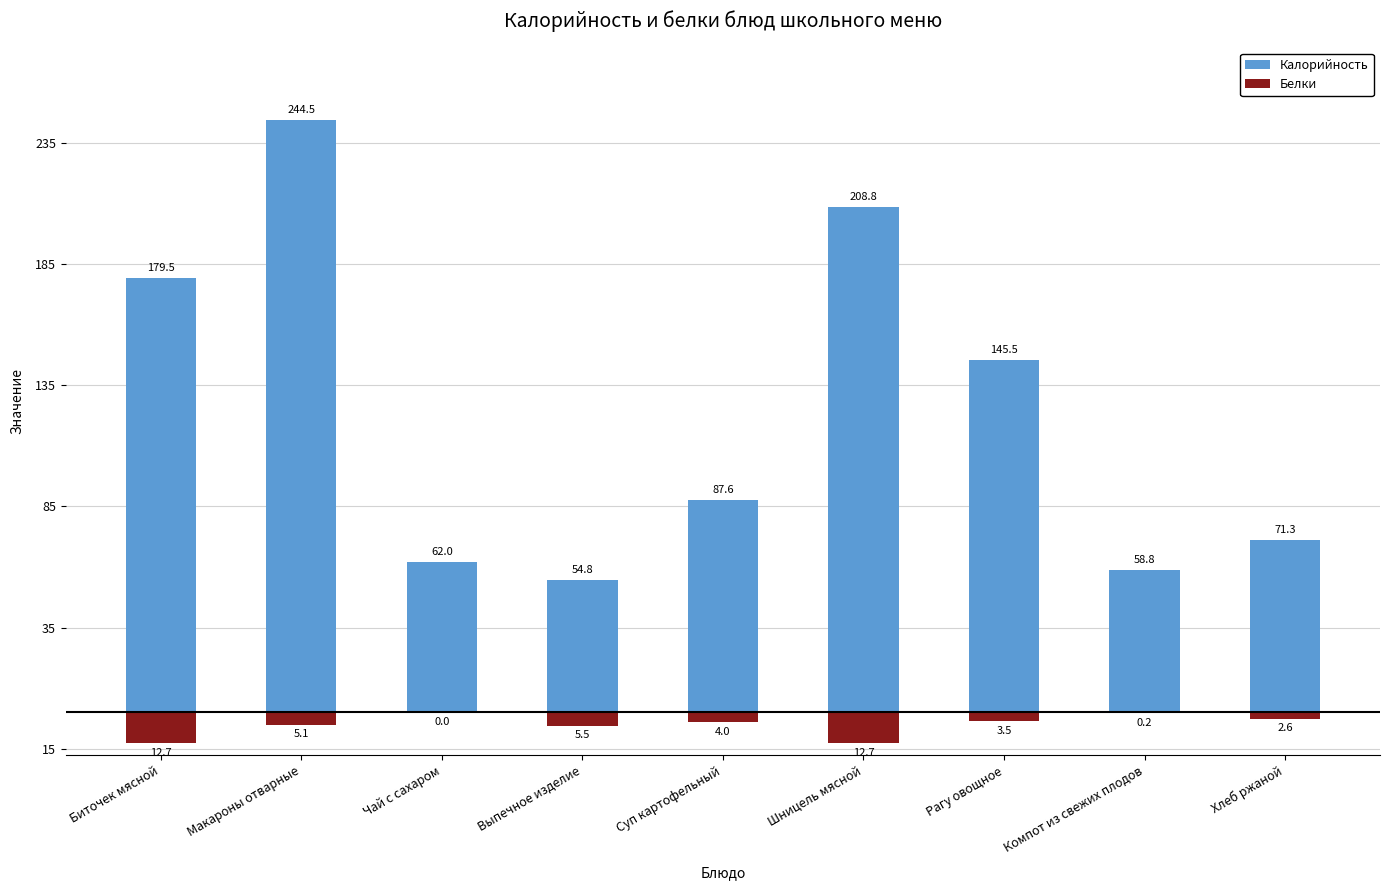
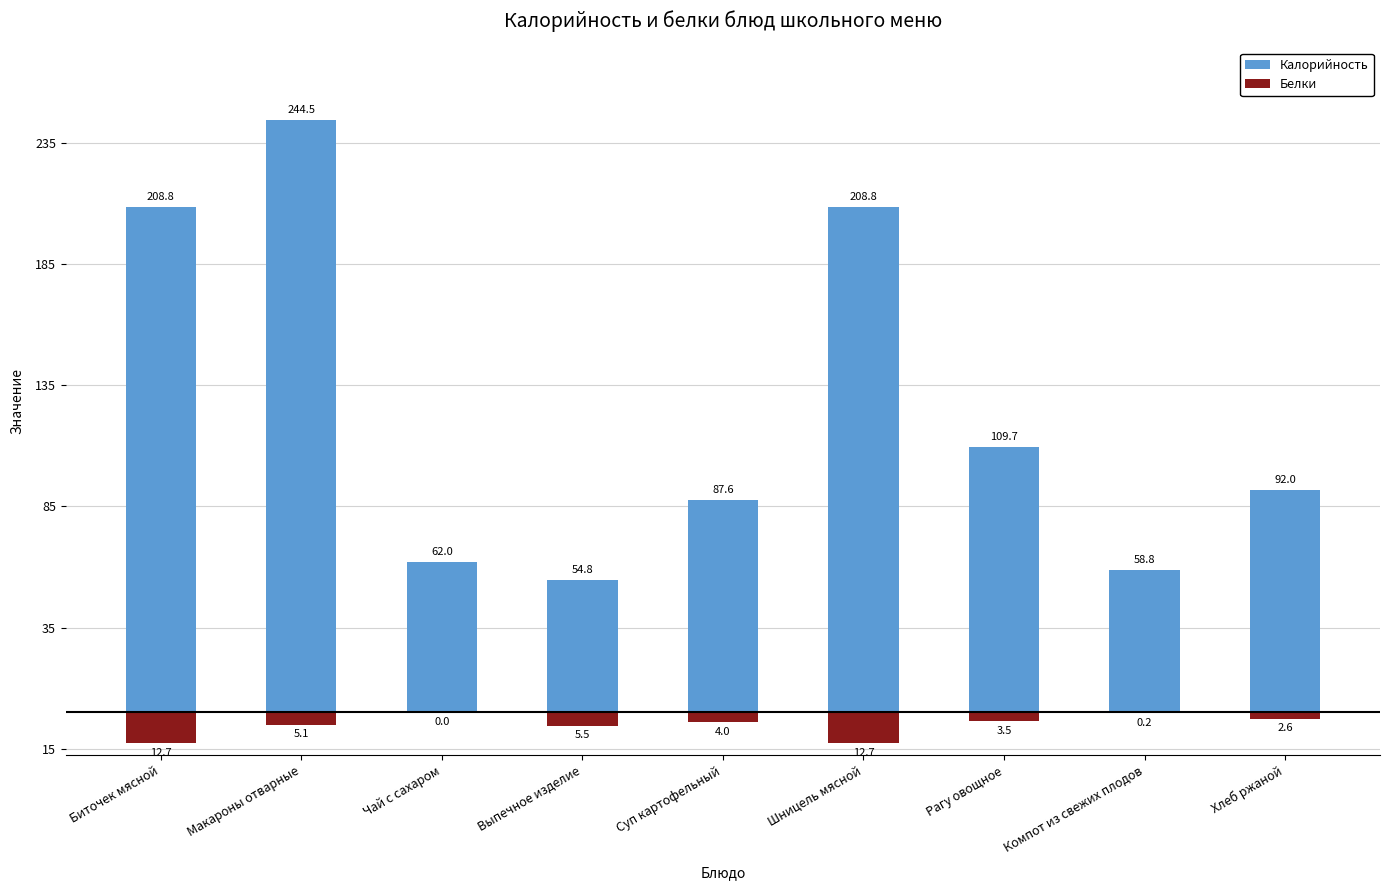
  {
    "Калорийность": {
-     "Биточек мясной": 179.5,
+     "Биточек мясной": 208.8,
      "Макароны отварные": 244.5,
      "Чай с сахаром": 62.0,
      "Выпечное изделие": 54.8,
      "Суп картофельный": 87.6,
      "Шницель мясной": 208.8,
-     "Рагу овощное": 145.5,
+     "Рагу овощное": 109.7,
      "Компот из свежих плодов": 58.8,
-     "Хлеб ржаной": 71.3
+     "Хлеб ржаной": 92.0
    },
    "Белки": {
      "Чай с сахаром": 0.0
    }
  }
